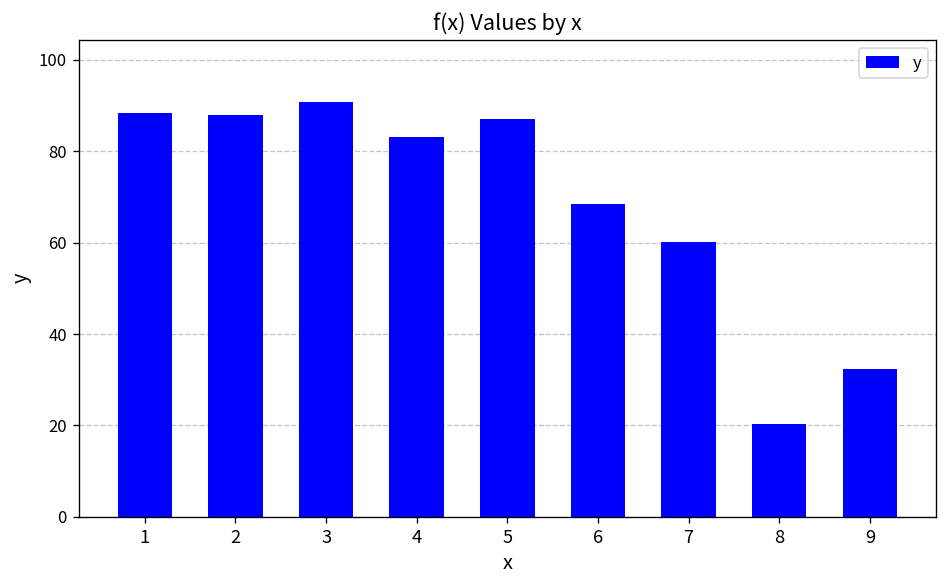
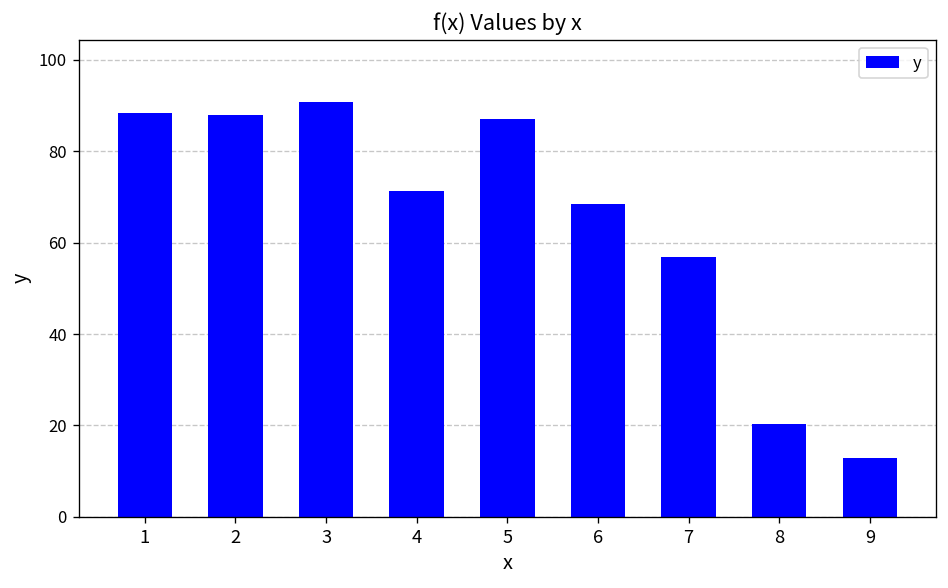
  {
    "1": 88,
    "2": 88,
    "3": 91,
-   "4": 83,
+   "4": 71,
    "5": 87,
    "6": 69,
-   "7": 60,
+   "7": 57,
    "8": 20,
-   "9": 32
+   "9": 13
  }
